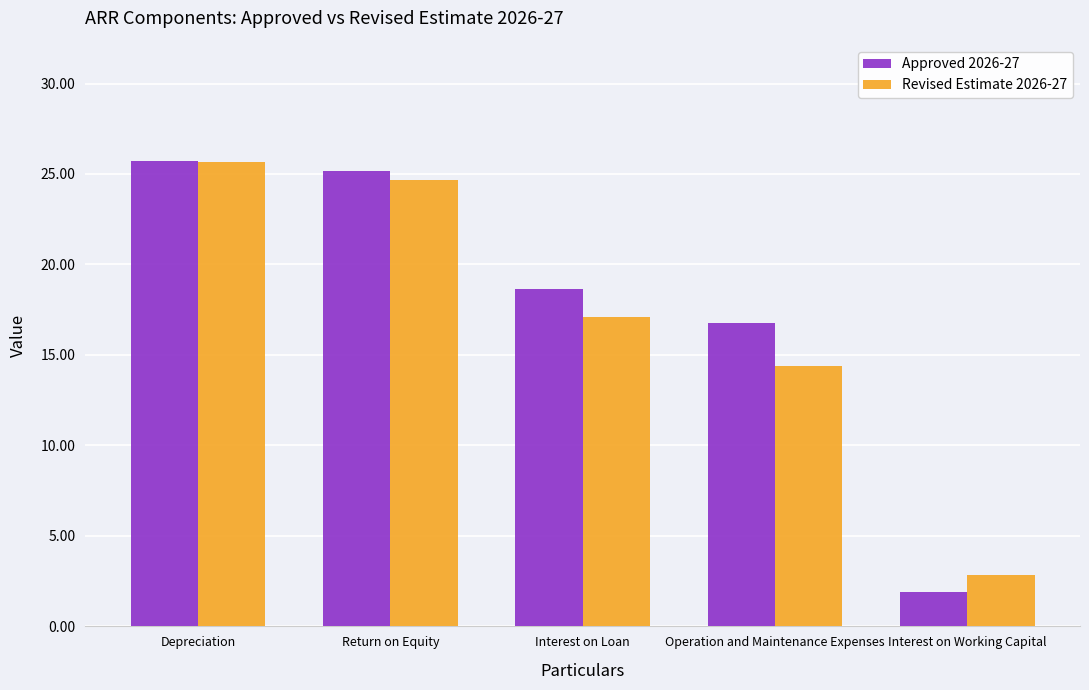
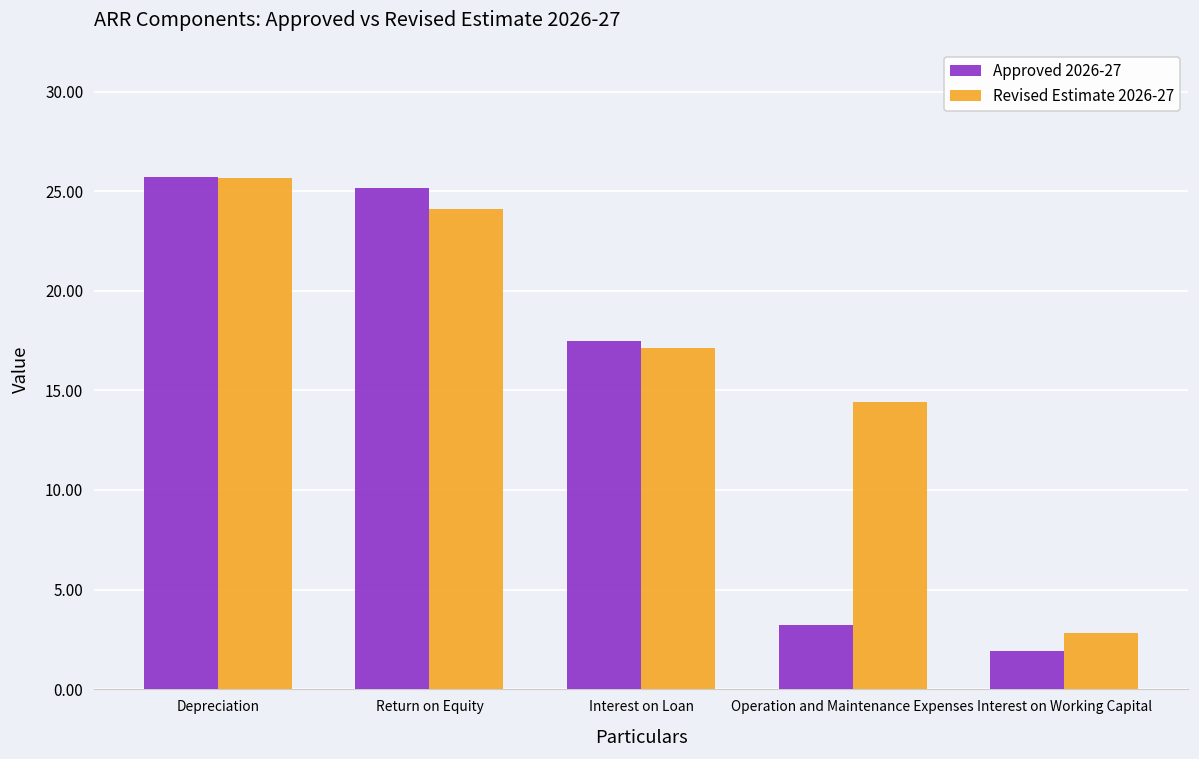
  {
    "Approved 2026-27": {
      "Depreciation": 25.7,
      "Return on Equity": 25.2,
-     "Interest on Loan": 18.6,
-     "Operation and Maintenance Expenses": 16.8,
+     "Interest on Loan": 17.5,
+     "Operation and Maintenance Expenses": 3.2,
      "Interest on Working Capital": 1.9
    },
    "Revised Estimate 2026-27": {
      "Depreciation": 25.7,
-     "Return on Equity": 24.6,
+     "Return on Equity": 24.1,
      "Interest on Loan": 17.1,
      "Operation and Maintenance Expenses": 14.4,
      "Interest on Working Capital": 2.8
    }
  }
